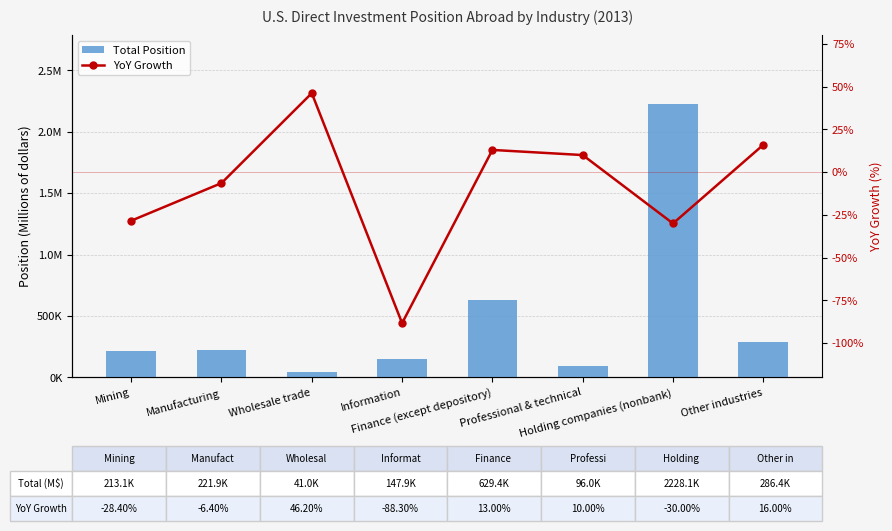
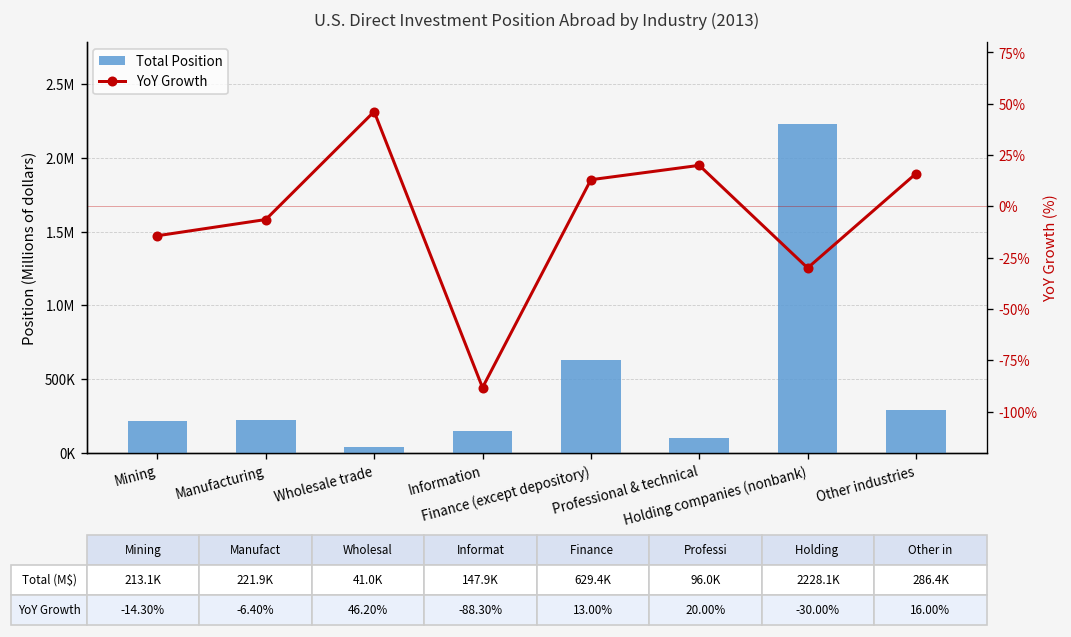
  {
    "YoY Growth": {
-     "Mining": "-28.40%",
-     "Professional & technical": "10.00%"
+     "Mining": "-14.30%",
+     "Professional & technical": "20.00%"
    }
  }
